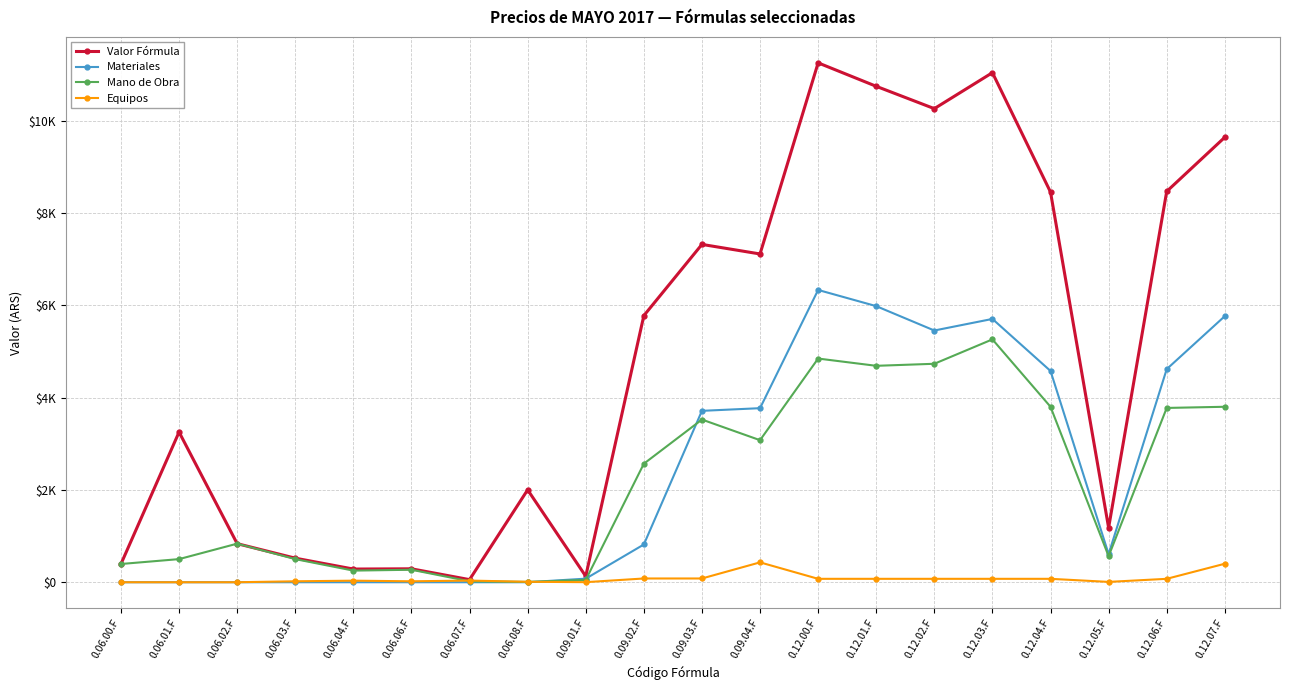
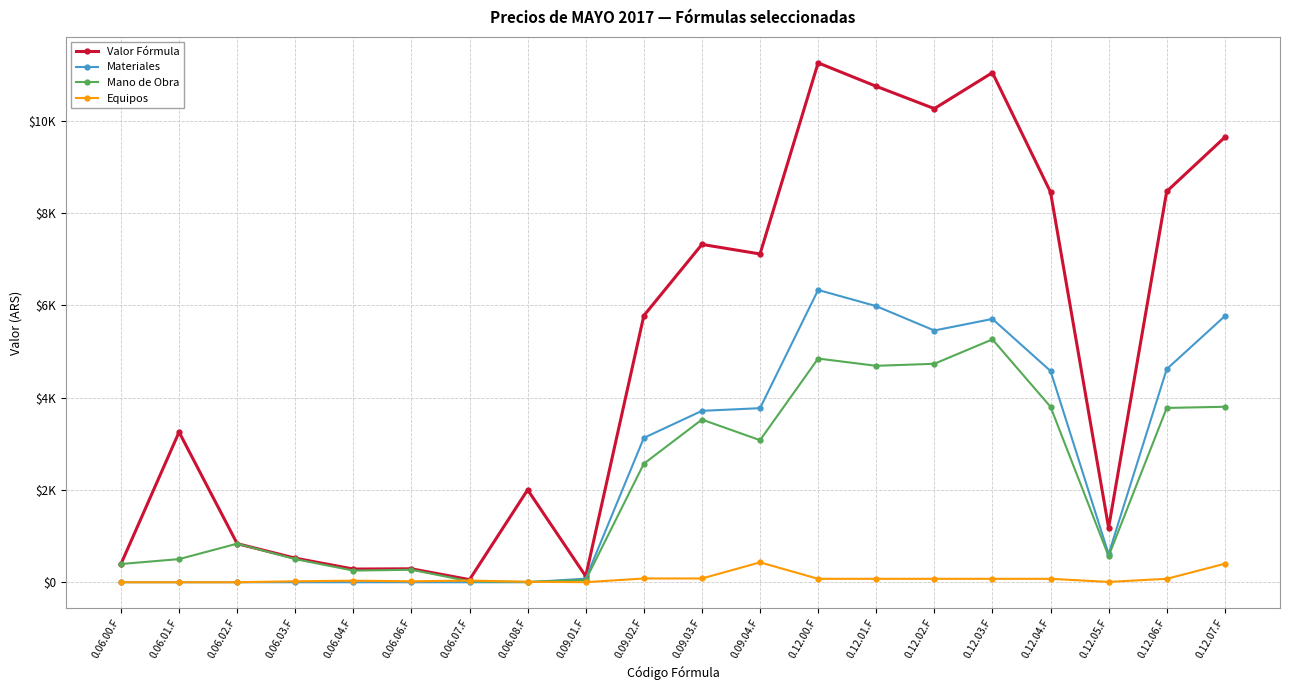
  {
    "Valor Fórmula": {
      "0.06.01.F": "$3300",
      "0.06.08.F": "$2000",
      "0.09.02.F": "$5800",
      "0.09.03.F": "$7300",
      "0.09.04.F": "$7100",
      "0.12.00.F": "$11300",
      "0.12.01.F": "$10700",
      "0.12.02.F": "$10300",
      "0.12.03.F": "$11000",
      "0.12.04.F": "$8500",
      "0.12.05.F": "$1200",
      "0.12.06.F": "$8500",
      "0.12.07.F": "$9600"
    },
    "Materiales": {
-     "0.09.02.F": "$800",
+     "0.09.02.F": "$3100",
      "0.09.03.F": "$3700",
      "0.09.04.F": "$3800",
      "0.12.00.F": "$6300",
      "0.12.01.F": "$6000",
      "0.12.02.F": "$5500",
      "0.12.03.F": "$5700",
      "0.12.04.F": "$4600",
      "0.12.06.F": "$4600",
      "0.12.07.F": "$5800"
    },
    "Mano de Obra": {
      "0.06.01.F": "$500",
      "0.09.02.F": "$2600",
      "0.09.03.F": "$3500",
      "0.09.04.F": "$3100",
      "0.12.00.F": "$4800",
      "0.12.01.F": "$4700",
      "0.12.02.F": "$4700",
      "0.12.03.F": "$5300",
      "0.12.04.F": "$3800",
      "0.12.06.F": "$3800",
      "0.12.07.F": "$3800"
    },
    "Equipos": {
      "0.09.02.F": "$100",
      "0.09.03.F": "$100",
      "0.09.04.F": "$400",
      "0.12.00.F": "$100",
      "0.12.01.F": "$100",
      "0.12.02.F": "$100",
      "0.12.03.F": "$100",
      "0.12.04.F": "$100",
      "0.12.05.F": "$0",
      "0.12.06.F": "$100",
      "0.12.07.F": "$400"
    }
  }
